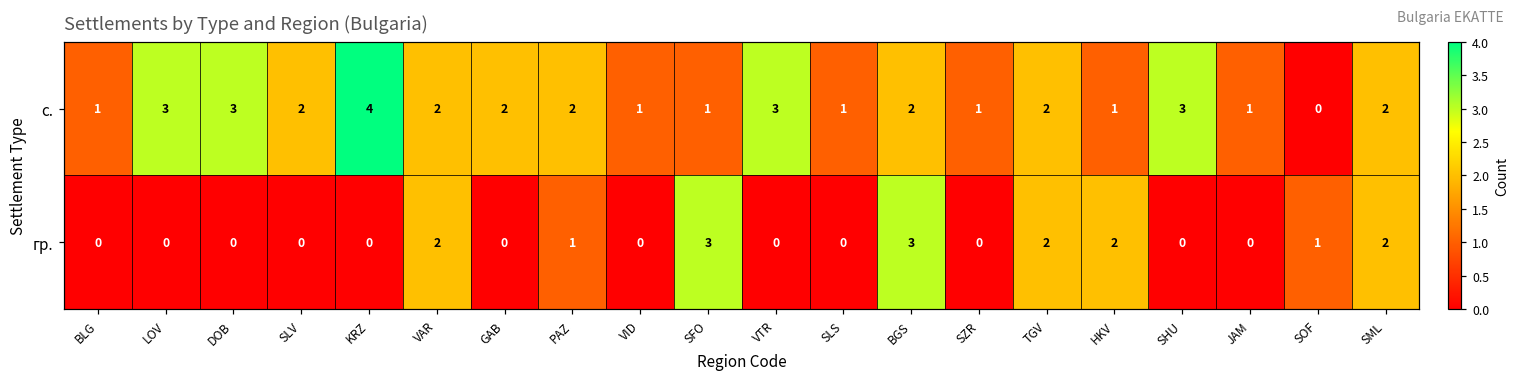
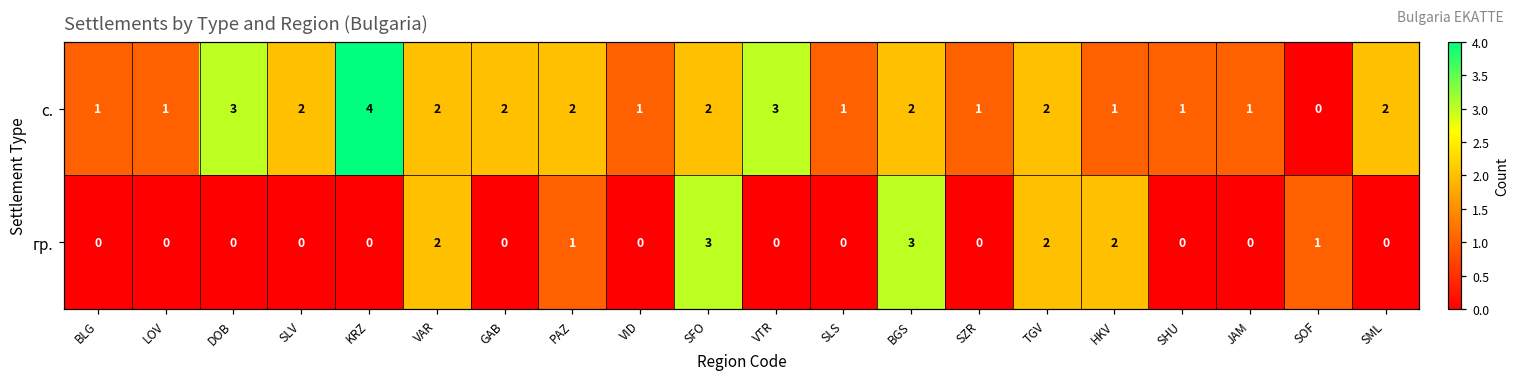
  {
    "с.": {
      "BLG": 1,
-     "LOV": 3,
+     "LOV": 1,
      "DOB": 3,
      "SLV": 2,
      "KRZ": 4,
      "VAR": 2,
      "GAB": 2,
      "PAZ": 2,
      "VID": 1,
-     "SFO": 1,
+     "SFO": 2,
      "VTR": 3,
      "SLS": 1,
      "BGS": 2,
      "SZR": 1,
      "TGV": 2,
      "HKV": 1,
-     "SHU": 3,
+     "SHU": 1,
      "JAM": 1,
      "SOF": 0,
      "SML": 2
    },
    "гр.": {
      "BLG": 0,
      "LOV": 0,
      "DOB": 0,
      "SLV": 0,
      "KRZ": 0,
      "VAR": 2,
      "GAB": 0,
      "PAZ": 1,
      "VID": 0,
      "SFO": 3,
      "VTR": 0,
      "SLS": 0,
      "BGS": 3,
      "SZR": 0,
      "TGV": 2,
      "HKV": 2,
      "SHU": 0,
      "JAM": 0,
      "SOF": 1,
-     "SML": 2
+     "SML": 0
    }
  }
